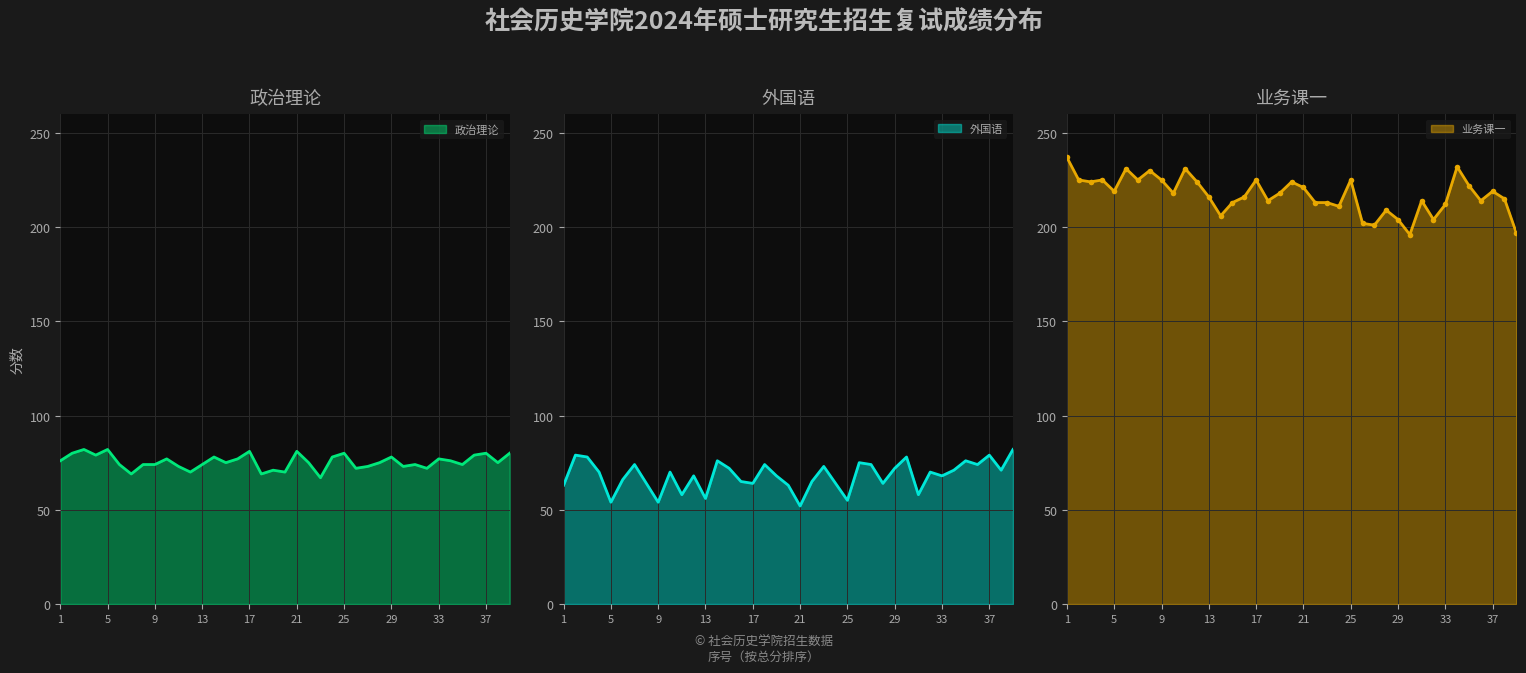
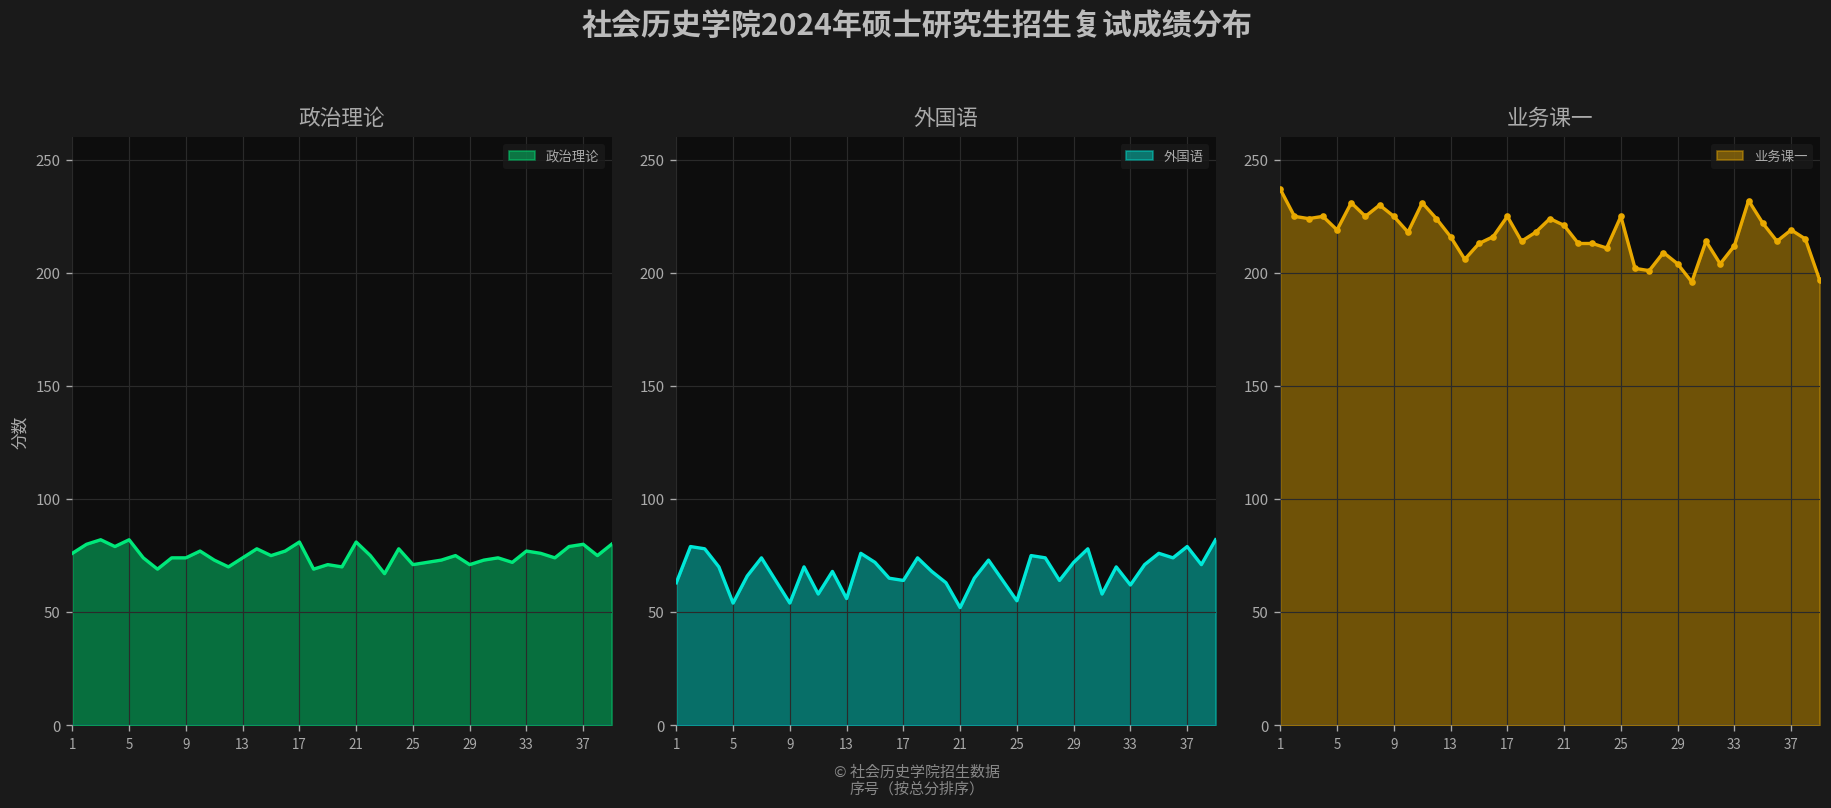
  {
    "政治理论": {
      "1": 76,
      "5": 82,
      "9": 74,
      "13": 74,
      "17": 81,
      "21": 81,
-     "25": 80,
-     "29": 78,
+     "25": 71,
+     "29": 71,
      "33": 77,
      "37": 80
    },
    "外国语": {
      "1": 63,
      "5": 54,
      "9": 54,
      "13": 56,
      "17": 64,
      "21": 52,
      "25": 55,
      "29": 72,
-     "33": 68,
+     "33": 62,
      "37": 79
    },
    "业务课一": {
      "1": 237,
      "5": 219,
      "9": 225,
      "13": 216,
      "17": 225,
      "21": 221,
      "25": 225,
      "29": 204,
      "33": 212,
      "37": 219
    }
  }
